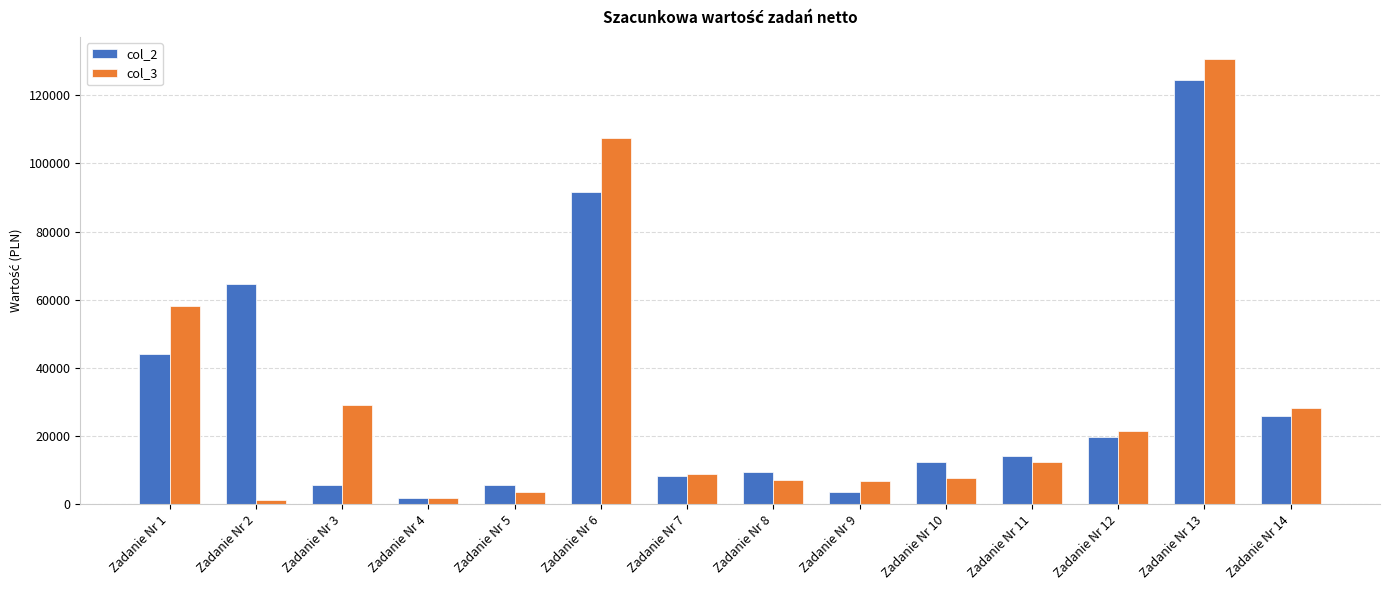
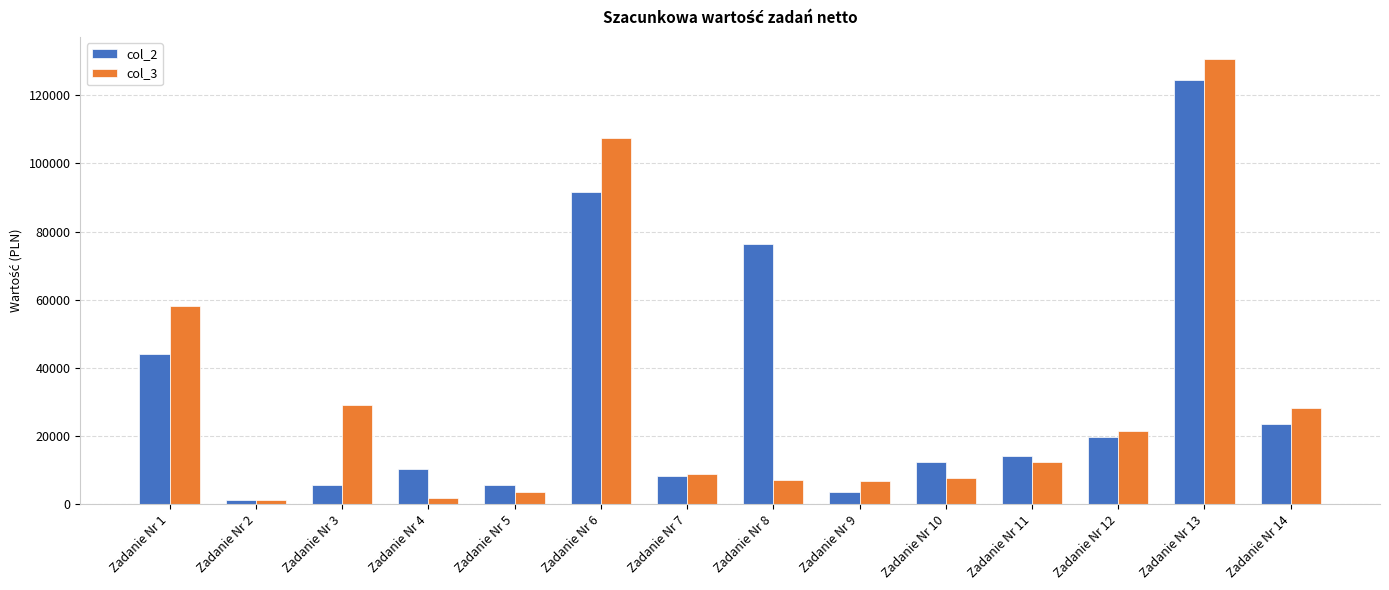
  {
    "col_2": {
      "Zadanie Nr 1": 44000,
-     "Zadanie Nr 2": 65000,
+     "Zadanie Nr 2": 1000,
      "Zadanie Nr 3": 6000,
-     "Zadanie Nr 4": 2000,
+     "Zadanie Nr 4": 10000,
      "Zadanie Nr 5": 6000,
      "Zadanie Nr 6": 92000,
      "Zadanie Nr 7": 8000,
-     "Zadanie Nr 8": 9000,
+     "Zadanie Nr 8": 76000,
      "Zadanie Nr 9": 3000,
      "Zadanie Nr 10": 12000,
      "Zadanie Nr 11": 14000,
      "Zadanie Nr 12": 20000,
      "Zadanie Nr 13": 124000,
-     "Zadanie Nr 14": 26000
+     "Zadanie Nr 14": 24000
    },
    "col_3": {
      "Zadanie Nr 1": 58000,
      "Zadanie Nr 2": 1000,
      "Zadanie Nr 3": 29000,
      "Zadanie Nr 4": 2000,
      "Zadanie Nr 5": 4000,
      "Zadanie Nr 6": 107000,
      "Zadanie Nr 7": 9000,
      "Zadanie Nr 8": 7000,
      "Zadanie Nr 9": 7000,
      "Zadanie Nr 10": 8000,
      "Zadanie Nr 11": 12000,
      "Zadanie Nr 12": 21000,
      "Zadanie Nr 13": 131000,
      "Zadanie Nr 14": 28000
    }
  }
